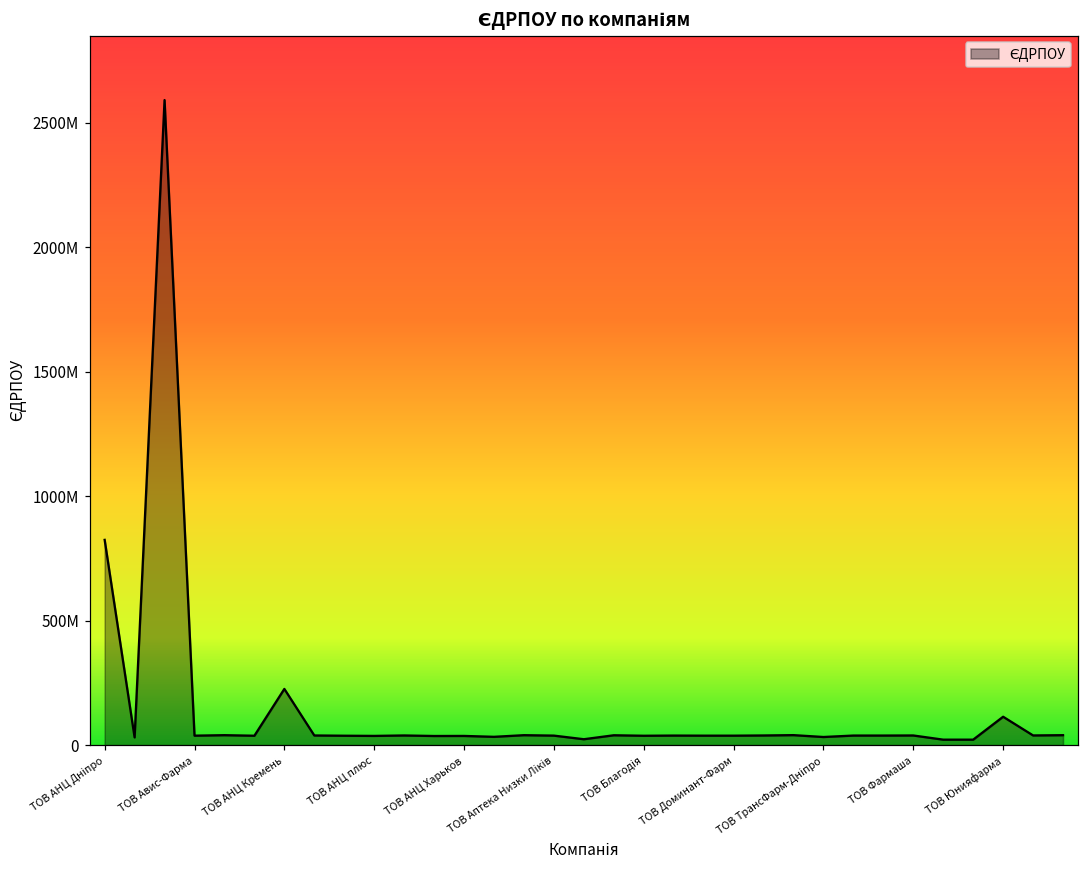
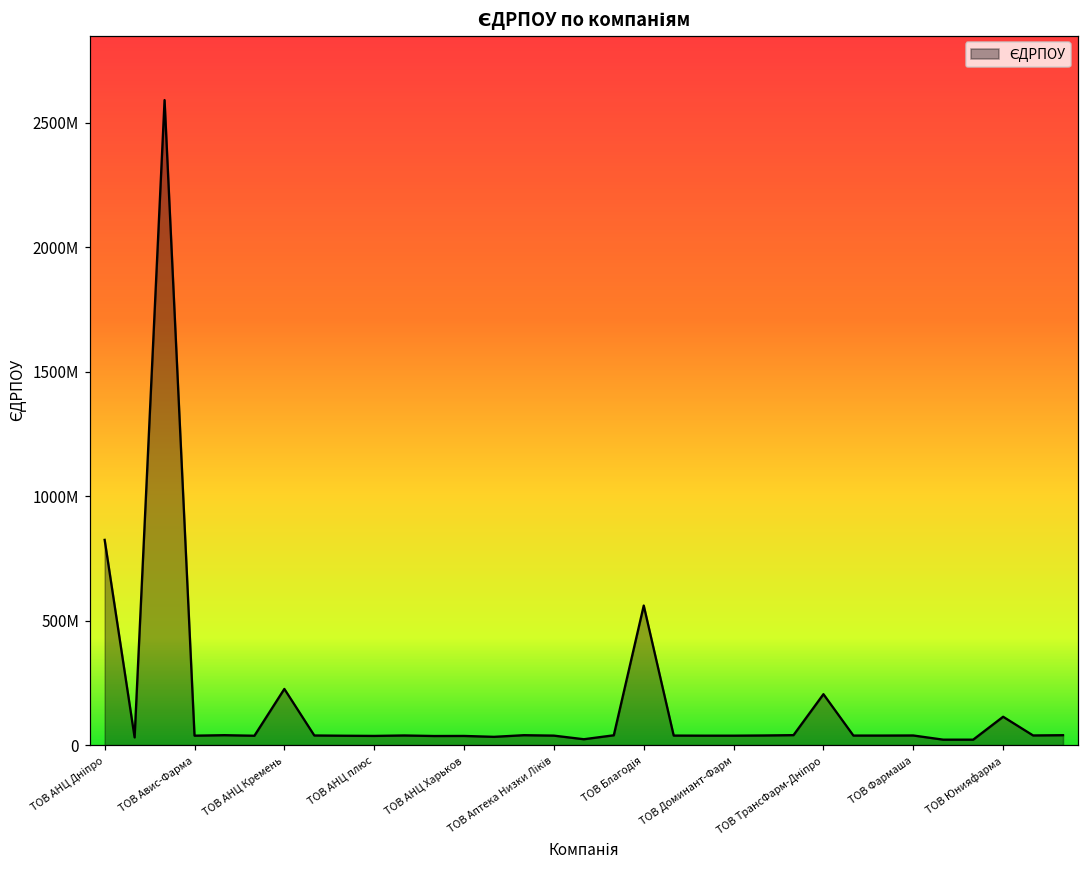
  {
    "ТОВ АНЦ Дніпро": 820000000,
    "ТОВ Авис-Фарма": 40000000,
    "ТОВ АНЦ Кремень": 230000000,
    "ТОВ АНЦ плюс": 40000000,
    "ТОВ АНЦ Харьков": 40000000,
    "ТОВ Аптека Низки Ліків": 40000000,
-   "ТОВ Благодія": 40000000,
+   "ТОВ Благодія": 560000000,
    "ТОВ Доминант-Фарм": 40000000,
-   "ТОВ ТрансФарм-Дніпро": 30000000,
+   "ТОВ ТрансФарм-Дніпро": 200000000,
    "ТОВ Фармаша": 40000000,
    "ТОВ Юнияфарма": 110000000
  }
